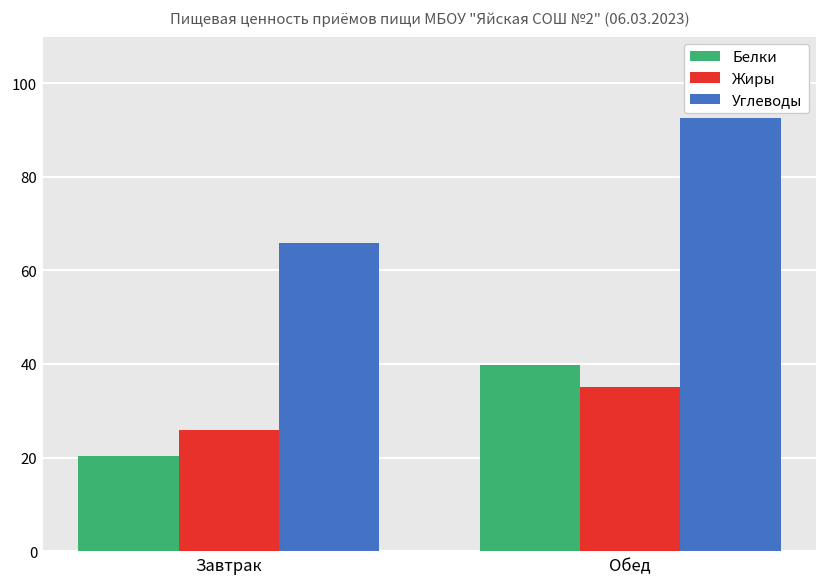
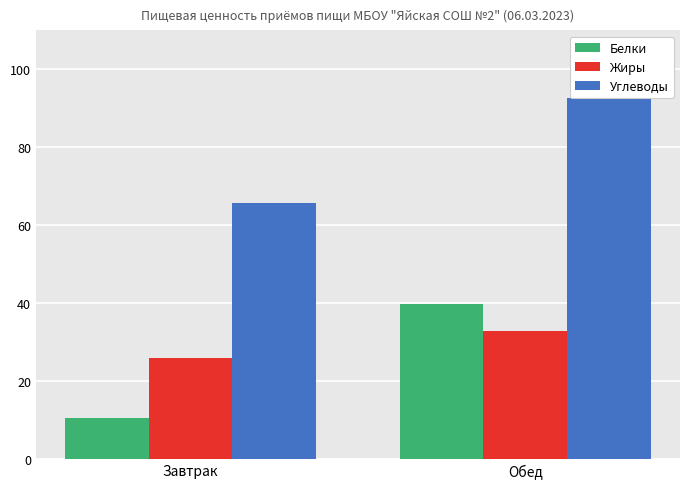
  {
    "Белки": {
-     "Завтрак": 20,
+     "Завтрак": 10,
      "Обед": 40
    },
    "Жиры": {
      "Завтрак": 26,
-     "Обед": 35
+     "Обед": 33
    },
    "Углеводы": {
      "Завтрак": 66
    }
  }
